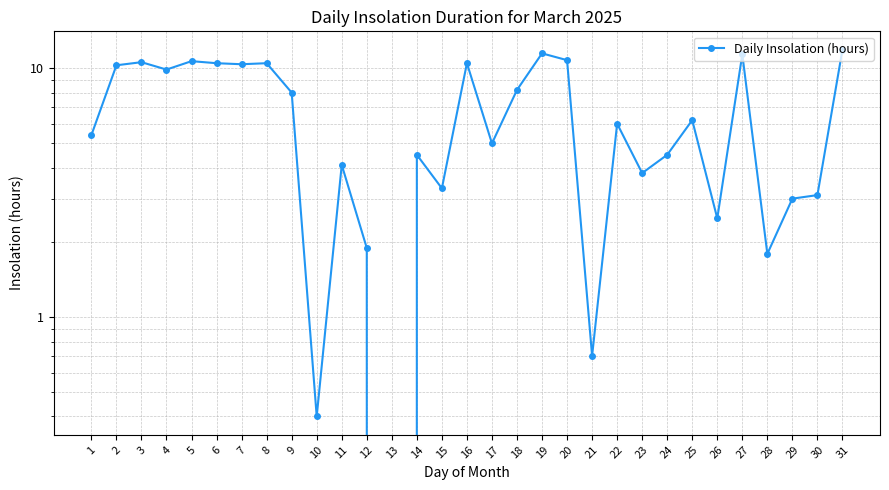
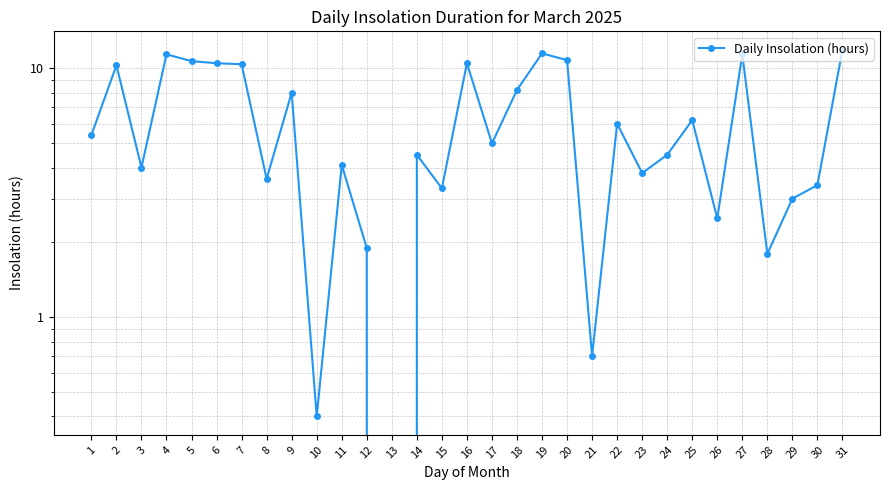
  {
    "1": 5.4,
    "2": 10.3,
-   "3": 10.6,
-   "4": 9.9,
+   "3": 4.0,
+   "4": 11,
    "5": 10.7,
    "6": 10.5,
    "7": 10.4,
-   "8": 10.5,
+   "8": 3.6,
    "9": 8.0,
    "10": 0.4,
    "11": 4.1,
    "12": 1.9,
    "14": 4.5,
    "15": 3.3,
    "16": 10.5,
    "17": 5.0,
    "18": 8.2,
    "19": 12,
    "20": 10.8,
    "21": 0.7,
    "22": 6.0,
    "23": 3.8,
    "24": 4.5,
    "25": 6.2,
    "26": 2.5,
    "28": 1.8,
    "29": 3.0,
-   "30": 3.1
+   "30": 3.4
  }
